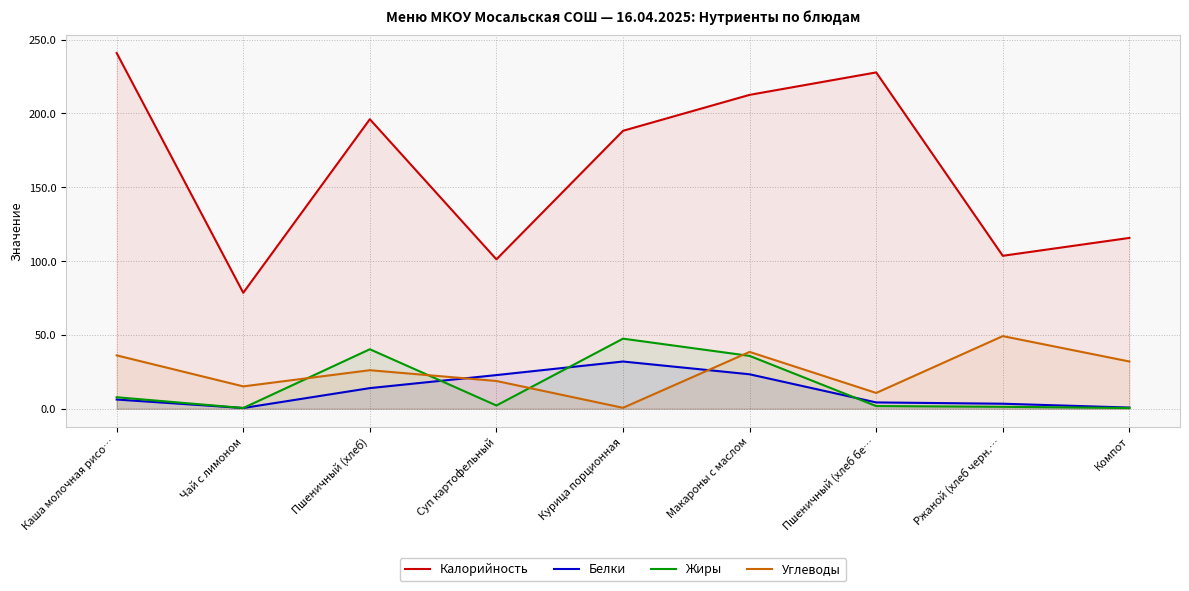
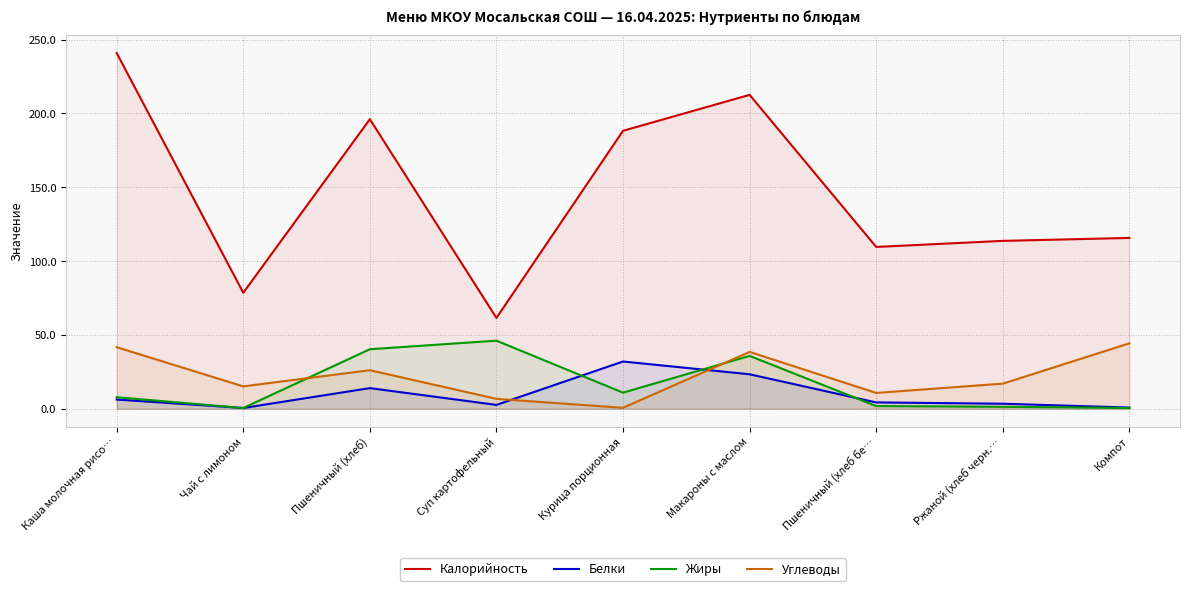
  {
    "Калорийность": {
      "Каша молочная рисо…": 241,
      "Чай с лимоном": 79,
      "Пшеничный (хлеб)": 196,
-     "Суп картофельный": 101,
+     "Суп картофельный": 62,
      "Курица порционная": 188,
      "Макароны с маслом": 213,
-     "Пшеничный (хлеб бе…": 228,
-     "Ржаной (хлеб черн.…": 104,
+     "Пшеничный (хлеб бе…": 110,
+     "Ржаной (хлеб черн.…": 114,
      "Компот": 116
    },
    "Белки": {
      "Пшеничный (хлеб)": 14,
-     "Суп картофельный": 23,
+     "Суп картофельный": 3,
      "Курица порционная": 32,
      "Макароны с маслом": 23,
      "Пшеничный (хлеб бе…": 4,
      "Ржаной (хлеб черн.…": 3
    },
    "Жиры": {
      "Пшеничный (хлеб)": 40,
-     "Суп картофельный": 2,
-     "Курица порционная": 47,
+     "Суп картофельный": 46,
+     "Курица порционная": 11,
      "Макароны с маслом": 36,
      "Пшеничный (хлеб бе…": 2,
      "Ржаной (хлеб черн.…": 1
    },
    "Углеводы": {
-     "Каша молочная рисо…": 36,
+     "Каша молочная рисо…": 42,
      "Чай с лимоном": 15,
      "Пшеничный (хлеб)": 26,
-     "Суп картофельный": 19,
+     "Суп картофельный": 7,
      "Курица порционная": 1,
      "Макароны с маслом": 38,
      "Пшеничный (хлеб бе…": 11,
-     "Ржаной (хлеб черн.…": 49,
-     "Компот": 32
+     "Ржаной (хлеб черн.…": 17,
+     "Компот": 44
    }
  }
